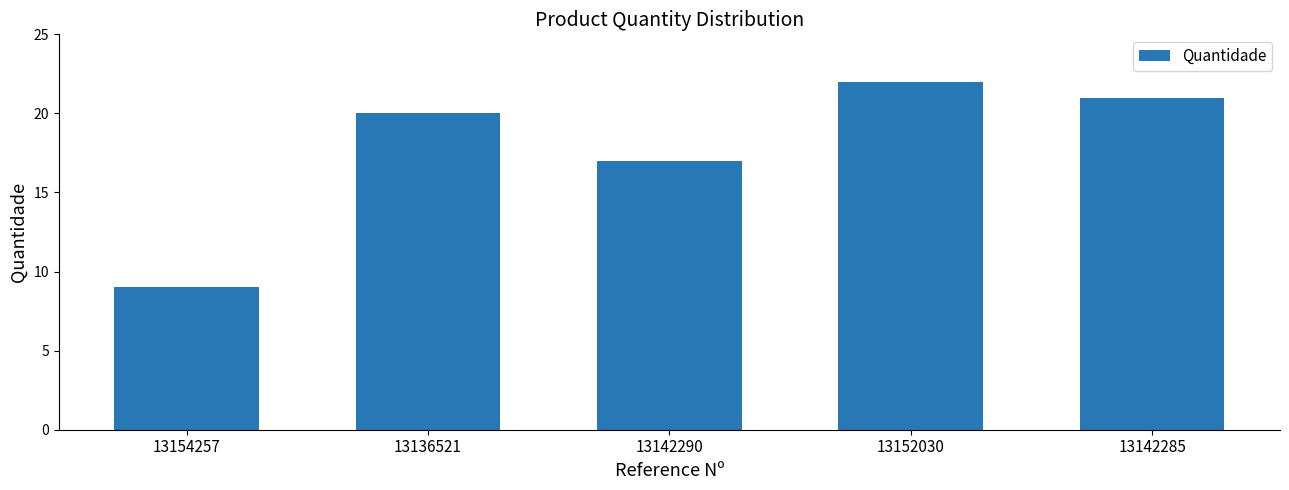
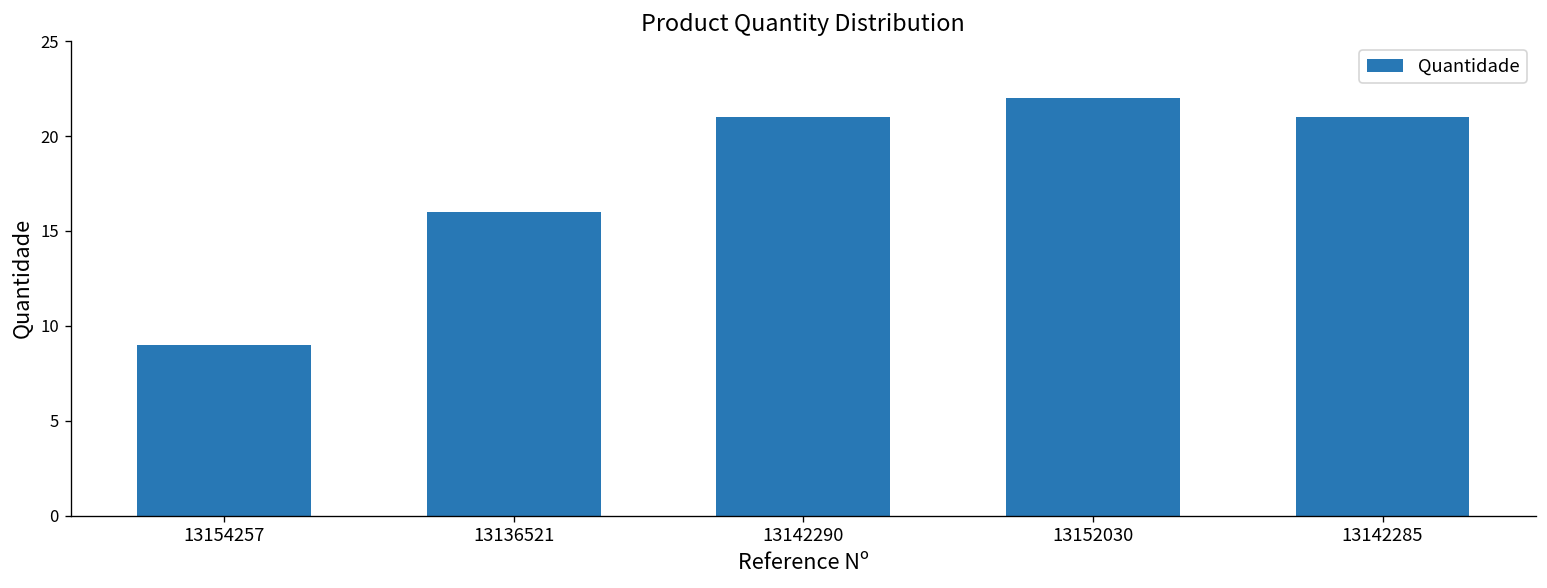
  {
    "13154257": 9,
-   "13136521": 20,
-   "13142290": 17,
+   "13136521": 16,
+   "13142290": 21,
    "13152030": 22,
    "13142285": 21
  }
